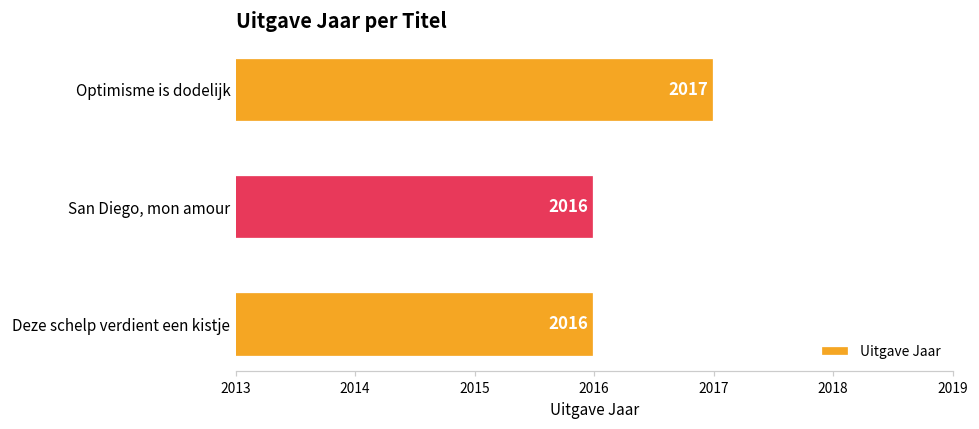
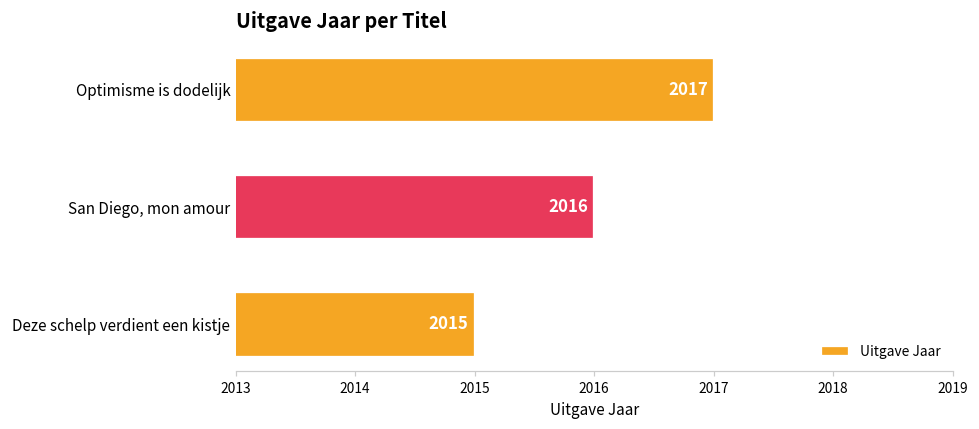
  {
    "Optimisme is dodelijk": 2017,
    "San Diego, mon amour": 2016,
-   "Deze schelp verdient een kistje": 2016
+   "Deze schelp verdient een kistje": 2015
  }
